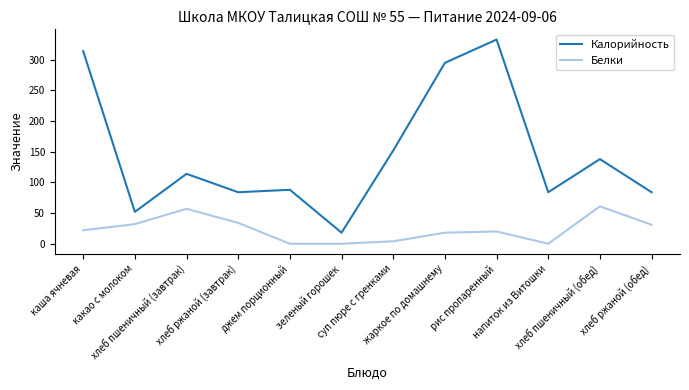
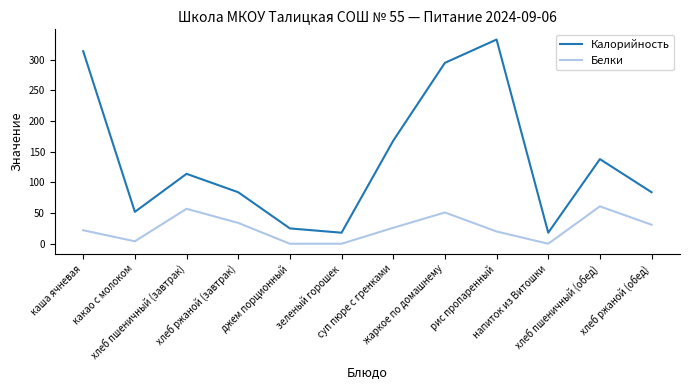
  {
    "Калорийность": {
      "каша ячневая": 310,
      "какао с молоком": 50,
      "хлеб пшеничный (завтрак)": 110,
      "хлеб ржаной (завтрак)": 80,
-     "джем порционный": 90,
+     "джем порционный": 30,
      "зеленый горошек": 20,
-     "суп пюре с гренками": 150,
+     "суп пюре с гренками": 170,
      "жаркое по домашнему": 300,
      "рис пропаренный": 330,
-     "напиток из Витошки": 80,
+     "напиток из Витошки": 20,
      "хлеб пшеничный (обед)": 140,
      "хлеб ржаной (обед)": 80
    },
    "Белки": {
      "каша ячневая": 20,
-     "какао с молоком": 30,
+     "какао с молоком": 0,
      "хлеб пшеничный (завтрак)": 60,
      "хлеб ржаной (завтрак)": 30,
      "джем порционный": 0,
      "зеленый горошек": 0,
-     "суп пюре с гренками": 0,
-     "жаркое по домашнему": 20,
+     "суп пюре с гренками": 30,
+     "жаркое по домашнему": 50,
      "рис пропаренный": 20,
      "напиток из Витошки": 0,
      "хлеб пшеничный (обед)": 60,
      "хлеб ржаной (обед)": 30
    }
  }
